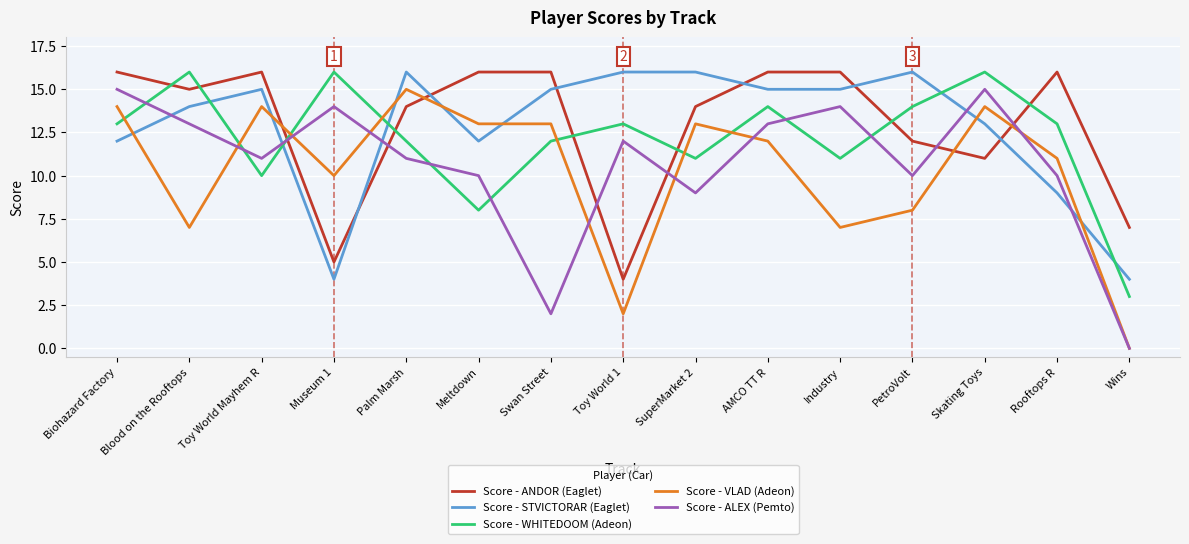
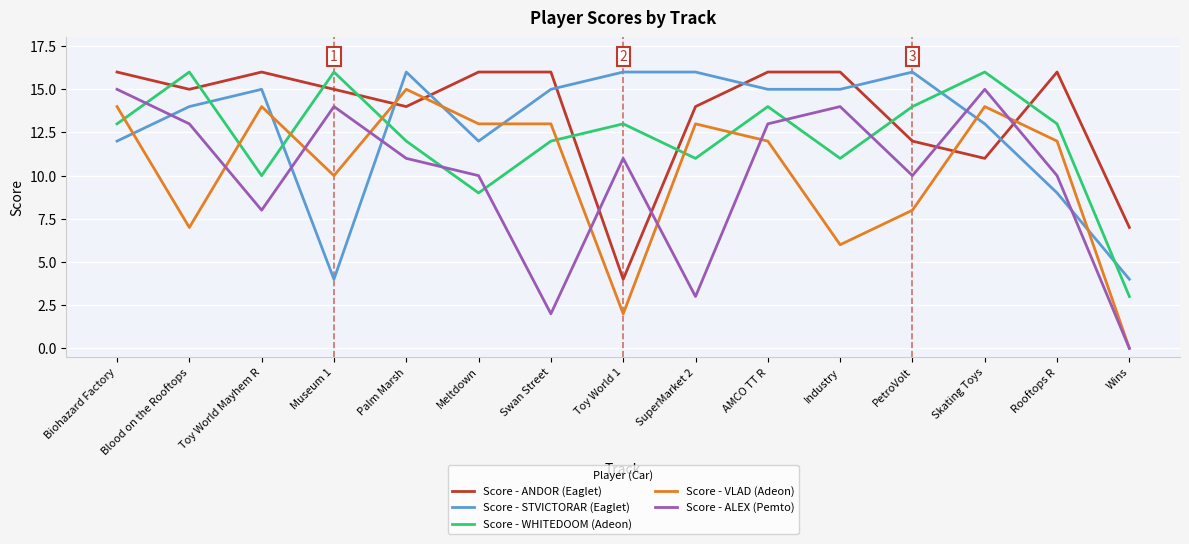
  {
    "Score - ANDOR (Eaglet)": {
      "Biohazard Factory": 16,
      "Blood on the Rooftops": 15,
      "Toy World Mayhem R": 16,
-     "Museum 1": 5,
+     "Museum 1": 15,
      "Palm Marsh": 14,
      "Meltdown": 16,
      "Swan Street": 16,
      "Toy World 1": 4,
      "SuperMarket 2": 14,
      "AMCO TT R": 16,
      "Industry": 16,
      "PetroVolt": 12,
      "Skating Toys": 11,
      "Rooftops R": 16,
      "Wins": 7
    },
    "Score - STVICTORAR (Eaglet)": {
      "Biohazard Factory": 12,
      "Blood on the Rooftops": 14,
      "Toy World Mayhem R": 15,
      "Museum 1": 4,
      "Palm Marsh": 16,
      "Meltdown": 12,
      "Swan Street": 15,
      "SuperMarket 2": 16,
      "AMCO TT R": 15,
      "Industry": 15,
      "Skating Toys": 13,
      "Rooftops R": 9,
      "Wins": 4
    },
    "Score - WHITEDOOM (Adeon)": {
      "Biohazard Factory": 13,
      "Blood on the Rooftops": 16,
      "Toy World Mayhem R": 10,
      "Palm Marsh": 12,
-     "Meltdown": 8,
+     "Meltdown": 9,
      "Swan Street": 12,
      "Toy World 1": 13,
      "SuperMarket 2": 11,
      "AMCO TT R": 14,
      "Industry": 11,
      "PetroVolt": 14,
      "Skating Toys": 16,
      "Rooftops R": 13,
      "Wins": 3
    },
    "Score - VLAD (Adeon)": {
      "Biohazard Factory": 14,
      "Blood on the Rooftops": 7,
      "Toy World Mayhem R": 14,
      "Museum 1": 10,
      "Palm Marsh": 15,
      "Meltdown": 13,
      "Swan Street": 13,
      "Toy World 1": 2,
      "SuperMarket 2": 13,
      "AMCO TT R": 12,
-     "Industry": 7,
+     "Industry": 6,
      "PetroVolt": 8,
      "Skating Toys": 14,
-     "Rooftops R": 11
+     "Rooftops R": 12
    },
    "Score - ALEX (Pemto)": {
      "Biohazard Factory": 15,
      "Blood on the Rooftops": 13,
-     "Toy World Mayhem R": 11,
+     "Toy World Mayhem R": 8,
      "Museum 1": 14,
      "Palm Marsh": 11,
      "Meltdown": 10,
      "Swan Street": 2,
-     "Toy World 1": 12,
-     "SuperMarket 2": 9,
+     "Toy World 1": 11,
+     "SuperMarket 2": 3,
      "AMCO TT R": 13,
      "Industry": 14,
      "PetroVolt": 10,
      "Skating Toys": 15,
      "Rooftops R": 10
    }
  }
